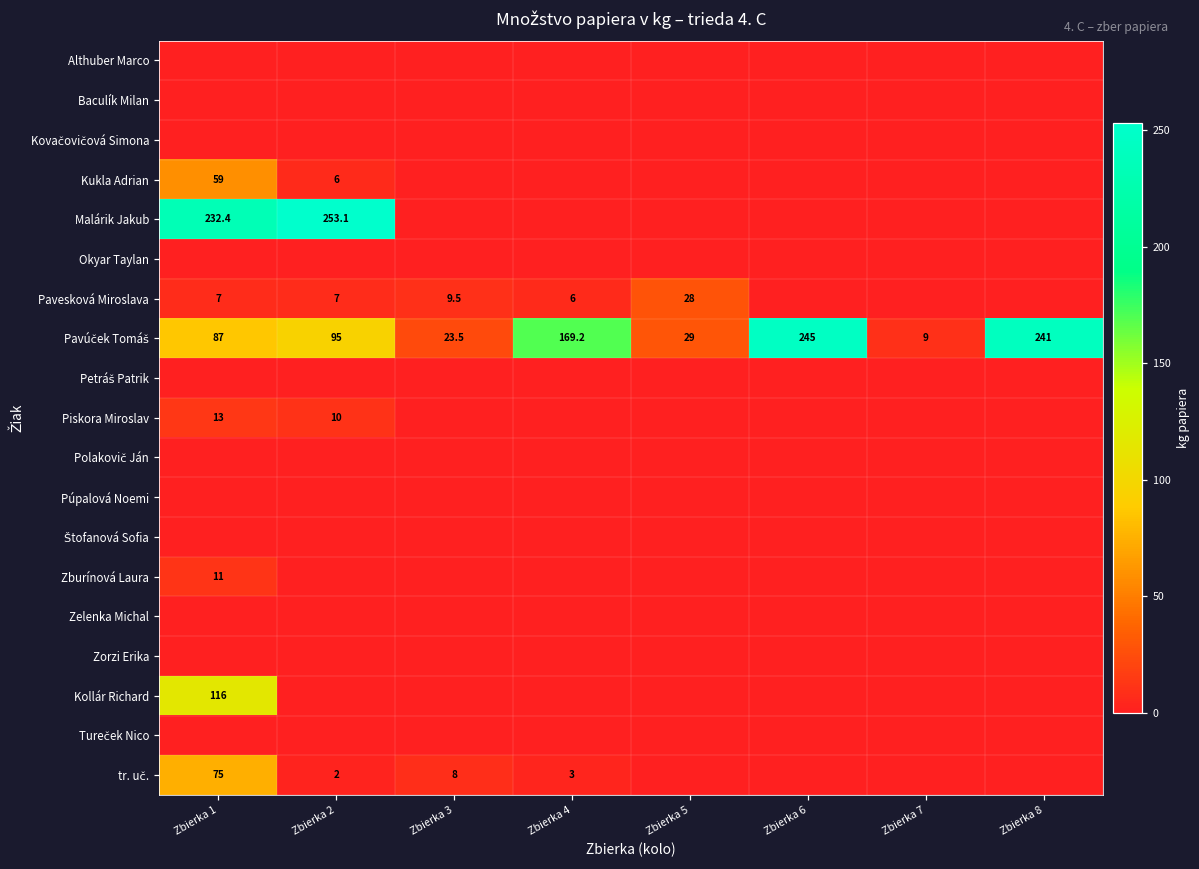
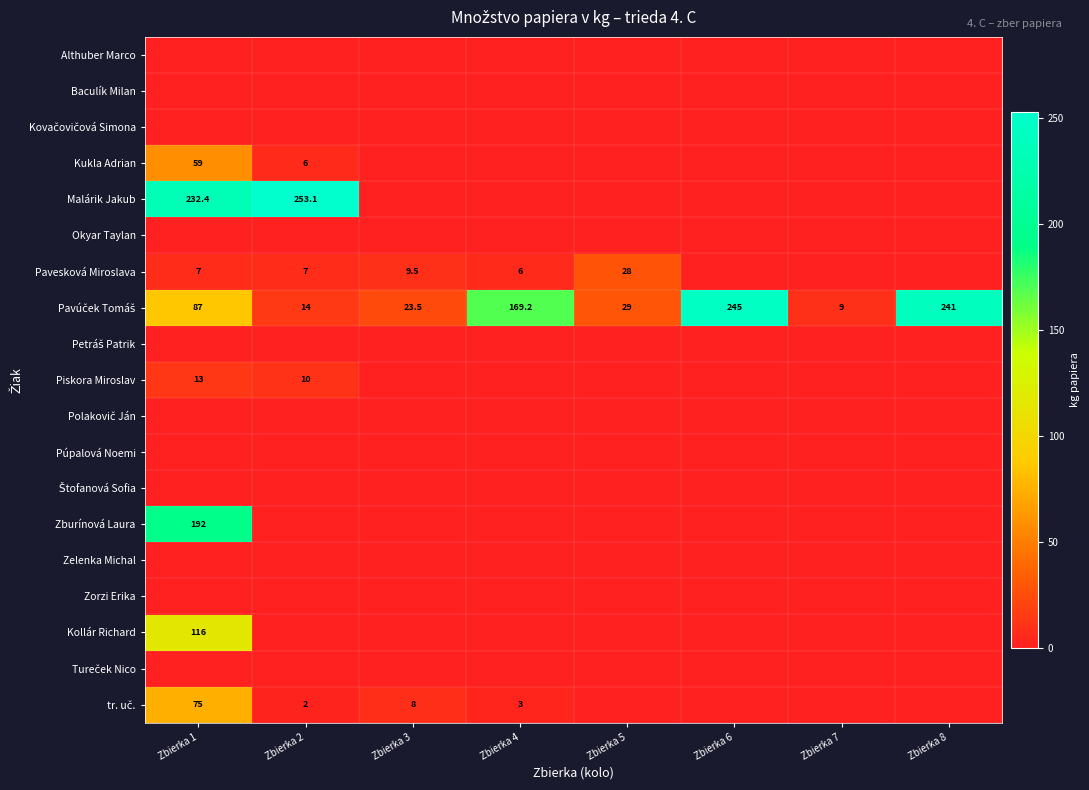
  {
    "Kukla Adrian": {
      "Zbierka 1": 59,
      "Zbierka 2": 6
    },
    "Malárik Jakub": {
      "Zbierka 1": 232.4,
      "Zbierka 2": 253.1
    },
    "Pavesková Miroslava": {
      "Zbierka 1": 7,
      "Zbierka 2": 7,
      "Zbierka 3": 9.5,
      "Zbierka 4": 6,
      "Zbierka 5": 28
    },
    "Pavúček Tomáš": {
      "Zbierka 1": 87,
-     "Zbierka 2": 95,
+     "Zbierka 2": 14,
      "Zbierka 3": 23.5,
      "Zbierka 4": 169.2,
      "Zbierka 5": 29,
      "Zbierka 6": 245,
      "Zbierka 7": 9,
      "Zbierka 8": 241
    },
    "Piskora Miroslav": {
      "Zbierka 1": 13,
      "Zbierka 2": 10
    },
    "Zburínová Laura": {
-     "Zbierka 1": 11
+     "Zbierka 1": 192
    },
    "Kollár Richard": {
      "Zbierka 1": 116
    },
    "tr. uč.": {
      "Zbierka 1": 75,
      "Zbierka 2": 2,
      "Zbierka 3": 8,
      "Zbierka 4": 3
    }
  }
